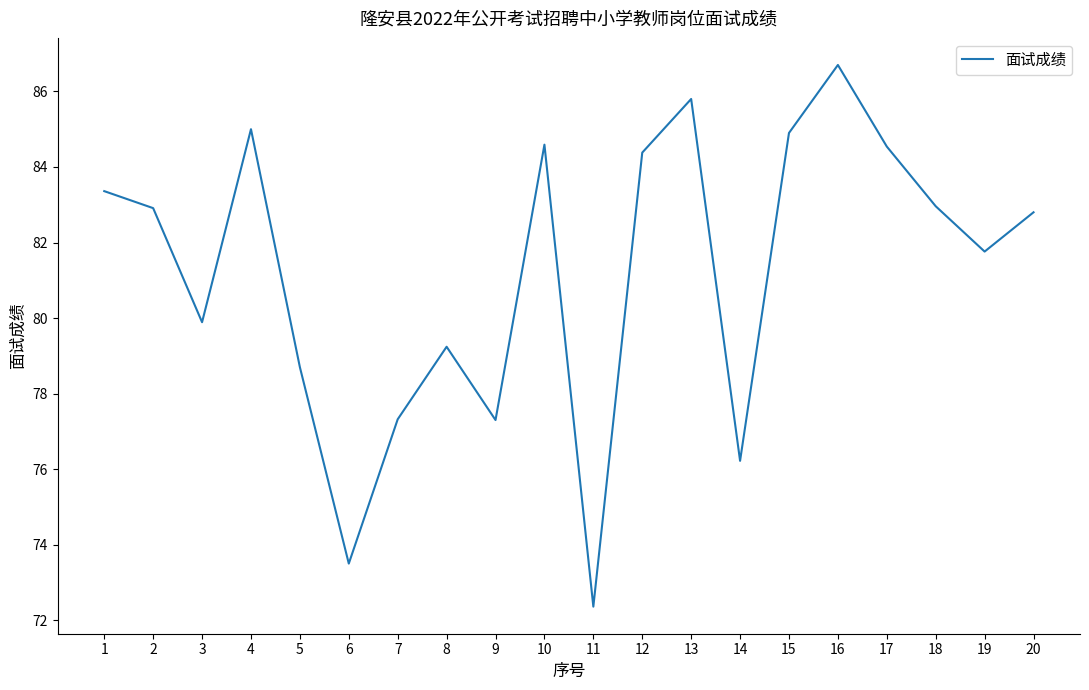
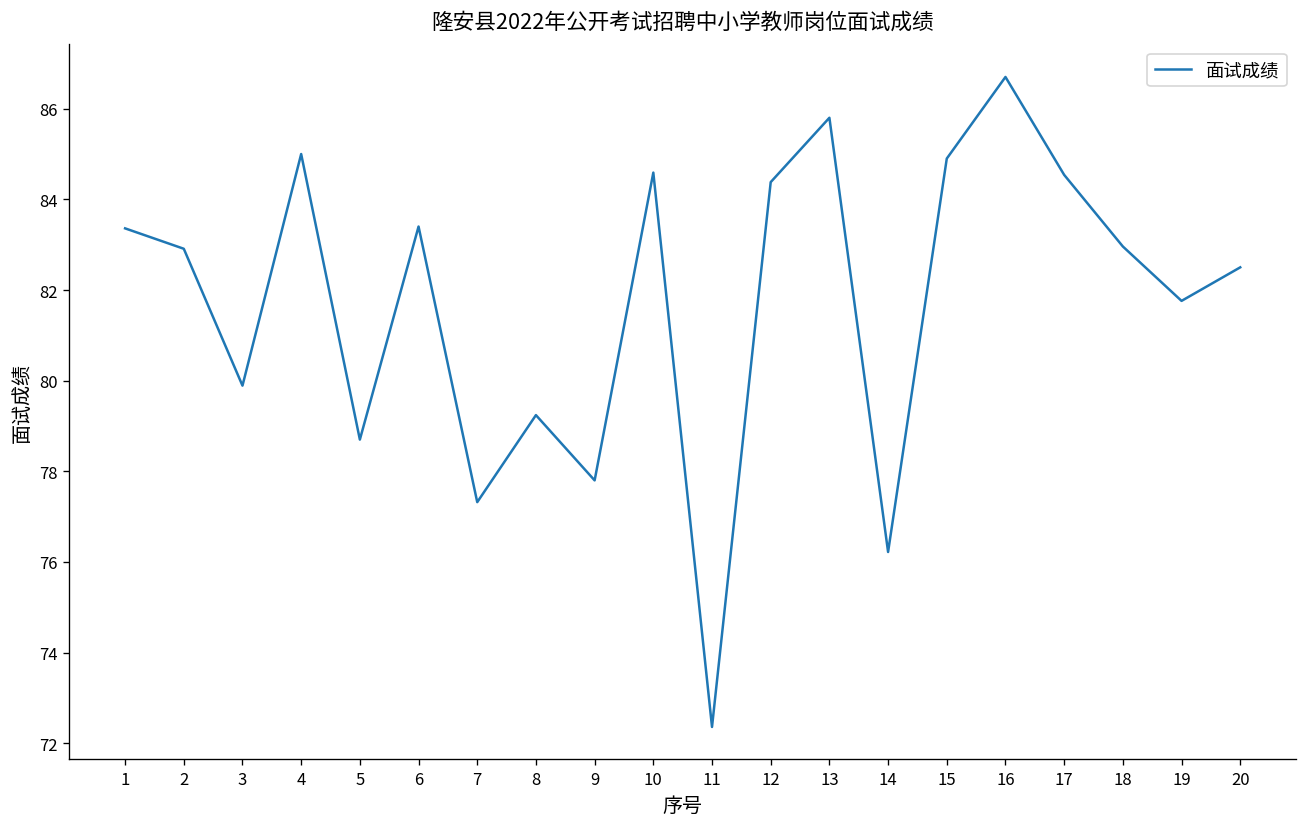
  {
    "1": 83.4,
    "2": 82.9,
    "3": 79.9,
    "4": 85.0,
    "5": 78.7,
-   "6": 73.5,
+   "6": 83.4,
    "7": 77.3,
    "8": 79.2,
-   "9": 77.3,
+   "9": 77.8,
    "10": 84.6,
    "11": 72.4,
    "12": 84.4,
    "13": 85.8,
    "14": 76.2,
    "15": 84.9,
    "16": 86.7,
    "17": 84.5,
    "18": 83.0,
    "19": 81.8,
-   "20": 82.8
+   "20": 82.5
  }
